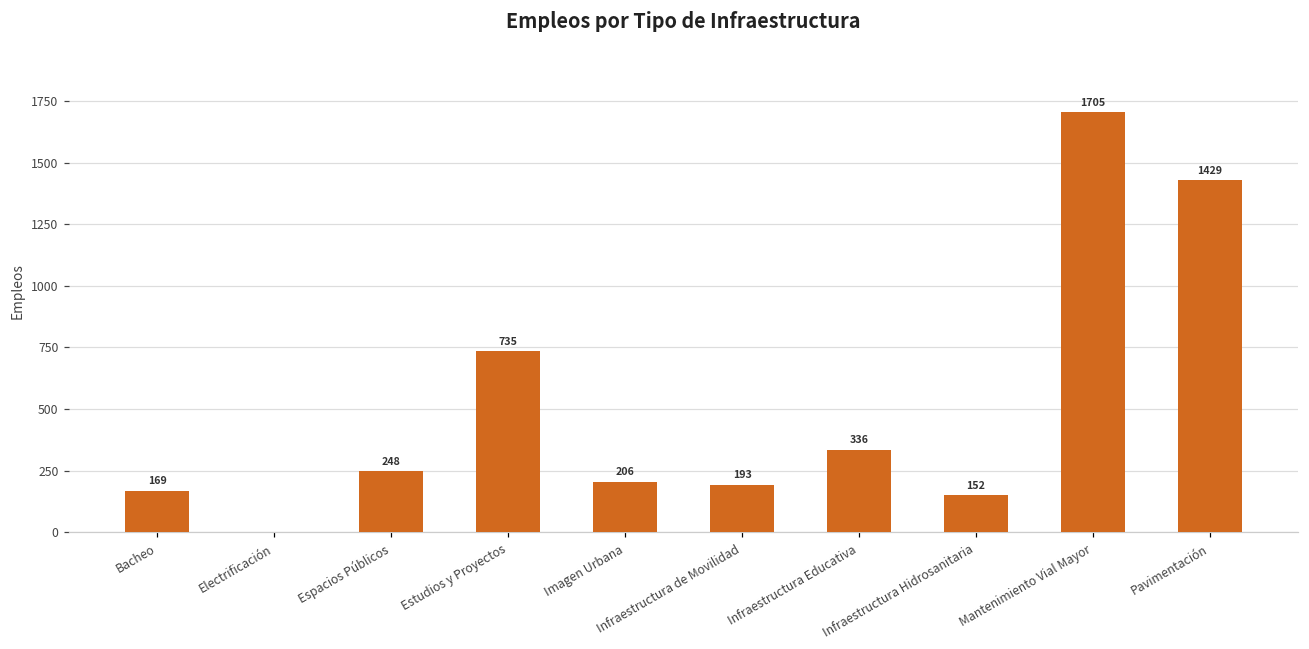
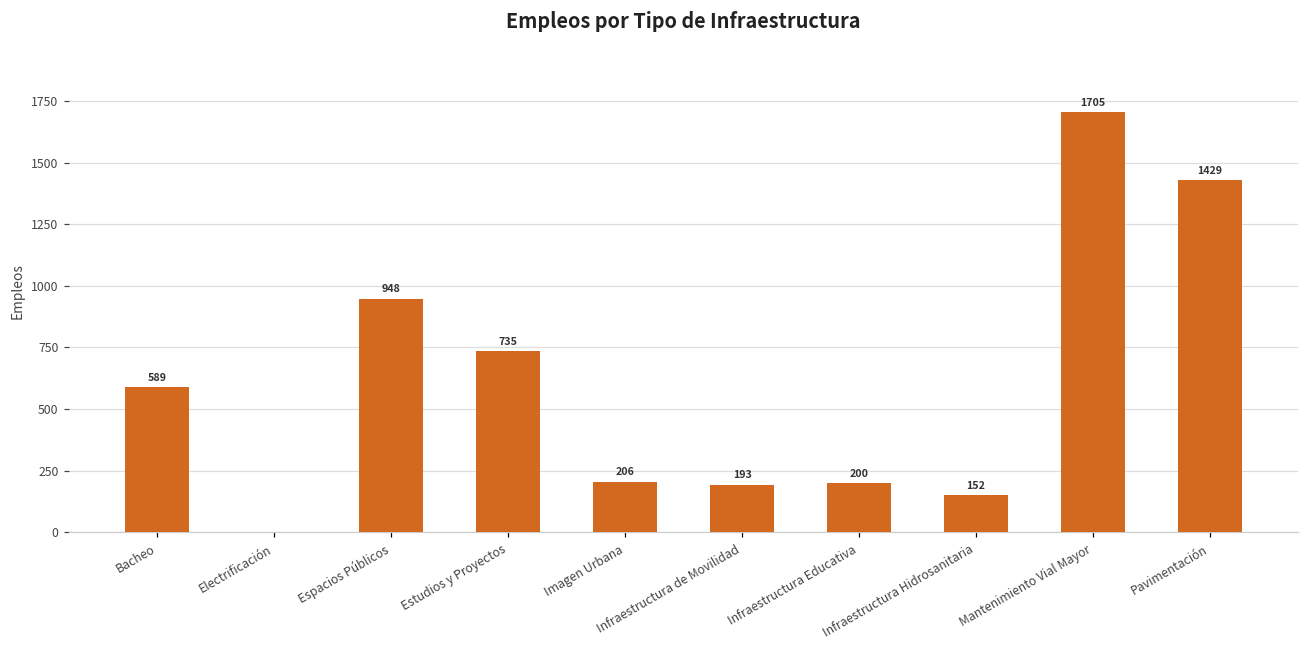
  {
-   "Bacheo": 169,
-   "Espacios Públicos": 248,
+   "Bacheo": 589,
+   "Espacios Públicos": 948,
    "Estudios y Proyectos": 735,
    "Imagen Urbana": 206,
    "Infraestructura de Movilidad": 193,
-   "Infraestructura Educativa": 336,
+   "Infraestructura Educativa": 200,
    "Infraestructura Hidrosanitaria": 152,
    "Mantenimiento Vial Mayor": 1705,
    "Pavimentación": 1429
  }
